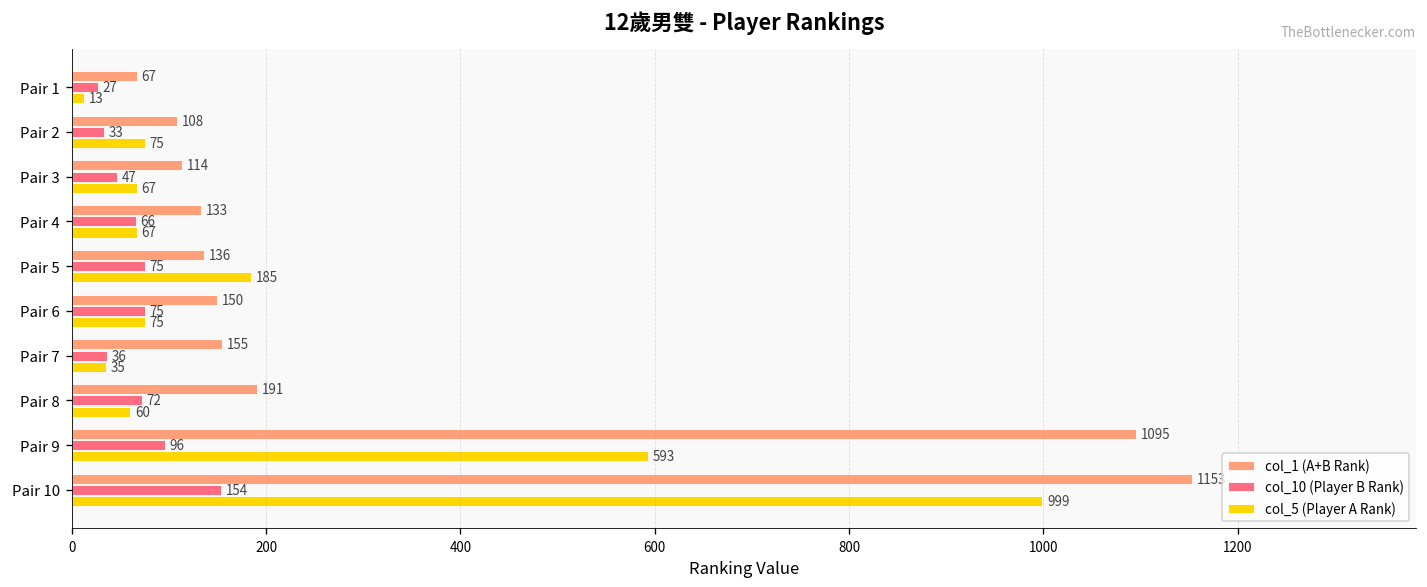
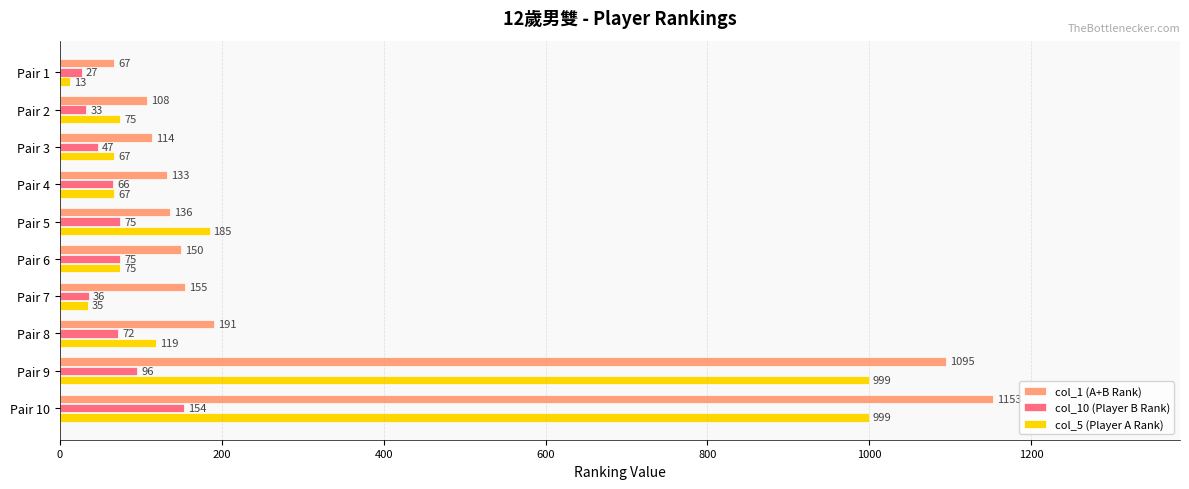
  {
    "col_5 (Player A Rank)": {
      "Pair 1": 13,
      "Pair 2": 75,
      "Pair 3": 67,
      "Pair 4": 67,
      "Pair 5": 185,
      "Pair 6": 75,
      "Pair 7": 35,
-     "Pair 8": 60,
-     "Pair 9": 593,
+     "Pair 8": 119,
+     "Pair 9": 999,
      "Pair 10": 999
    }
  }
